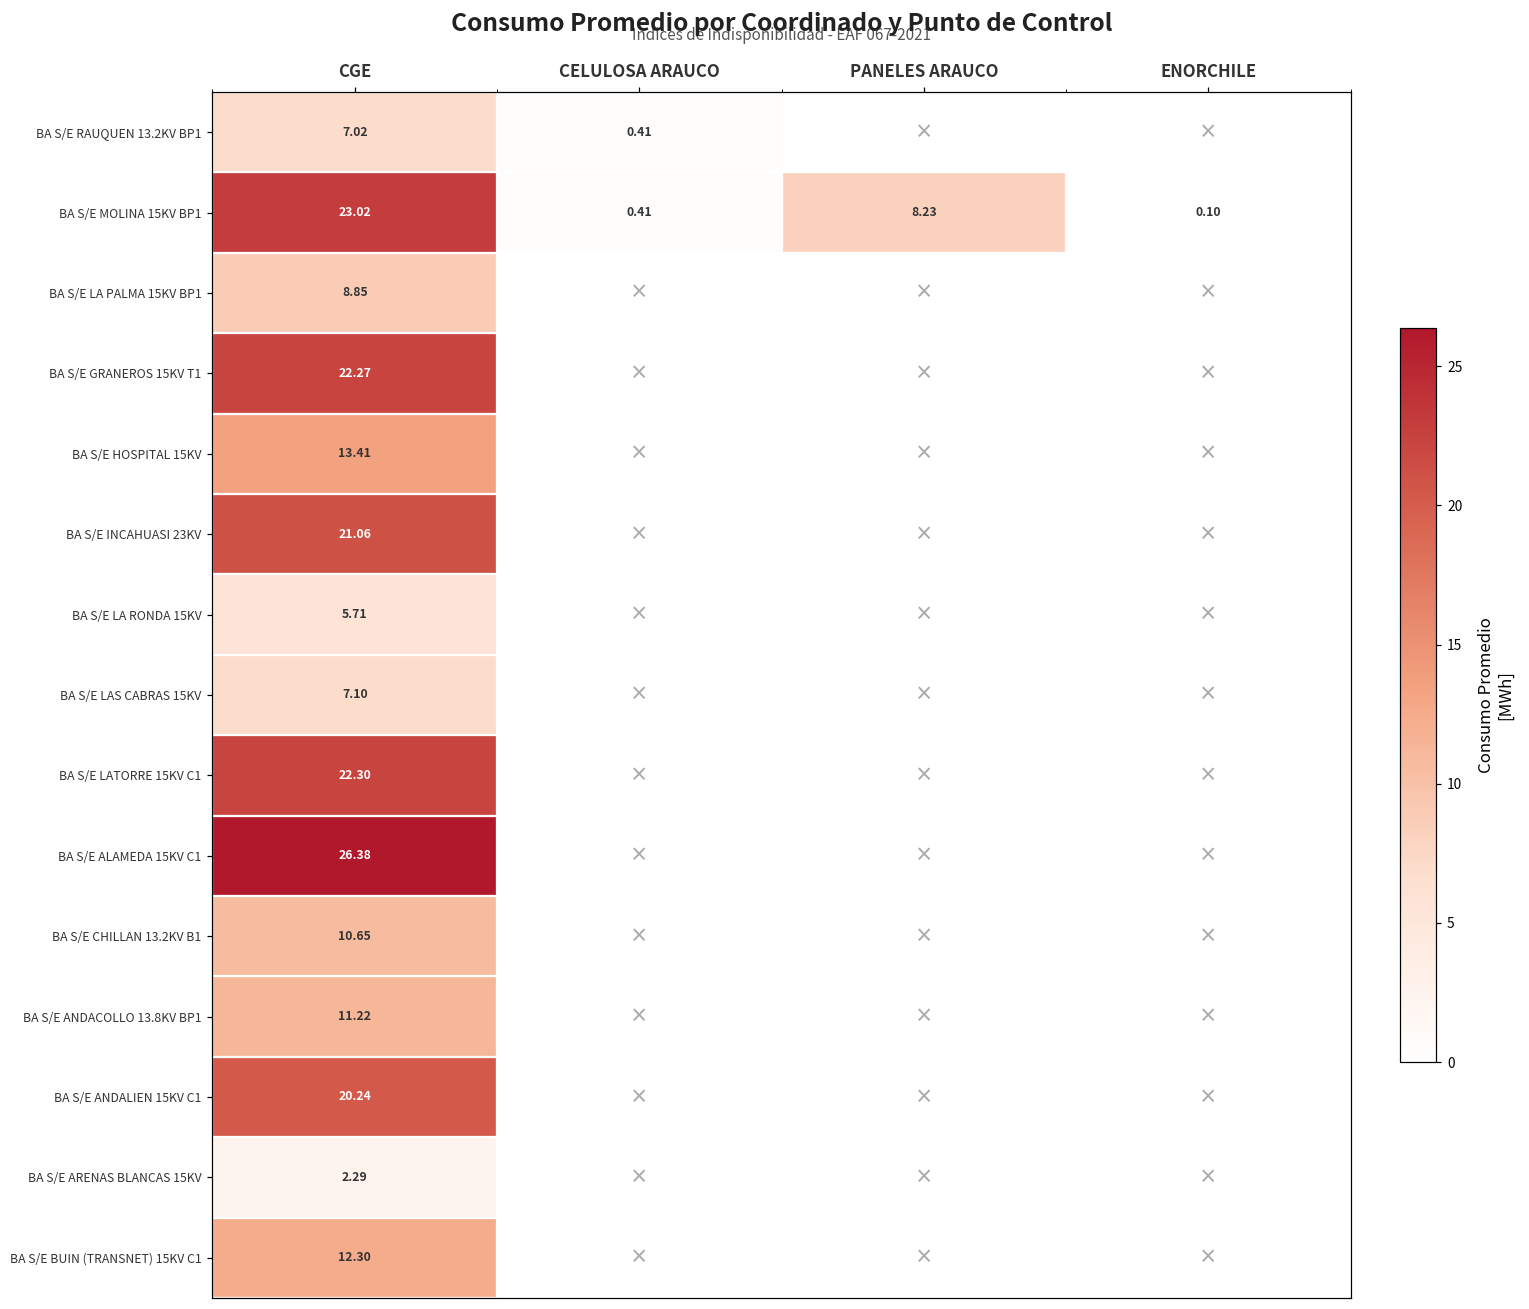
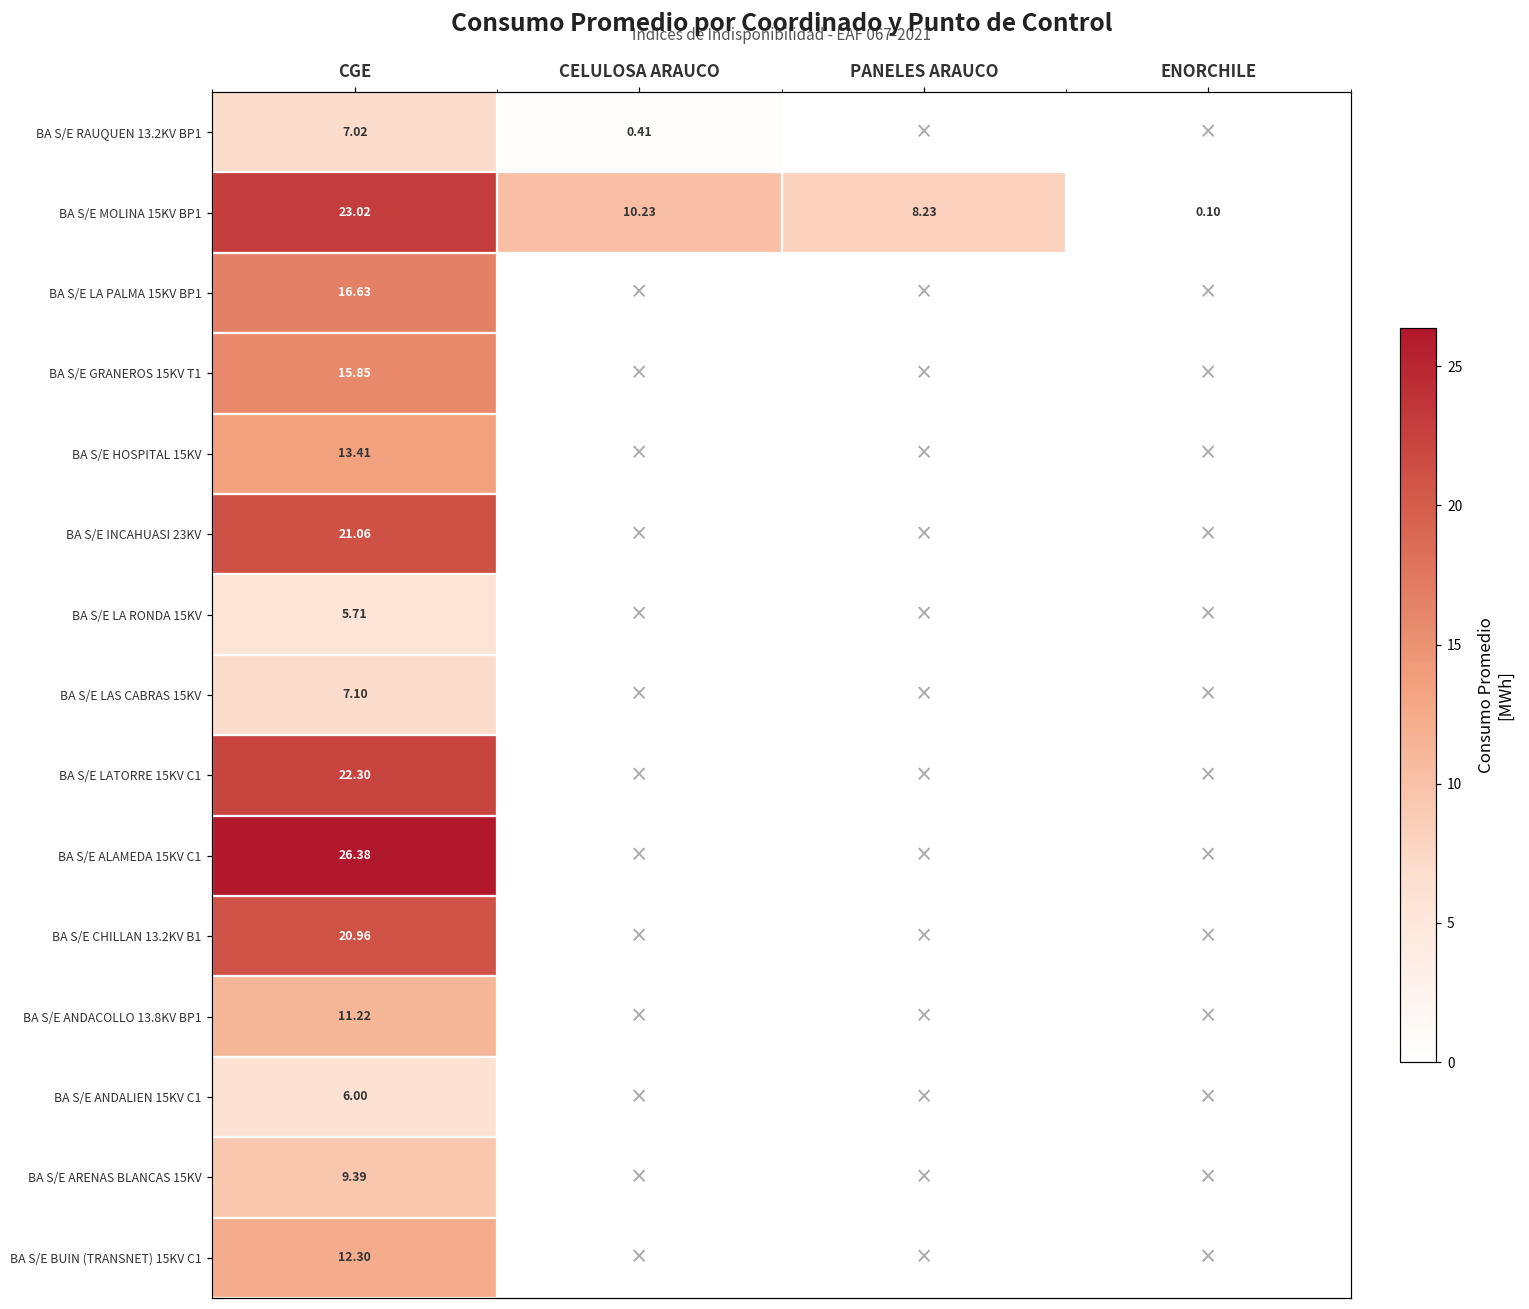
  {
    "BA S/E RAUQUEN 13.2KV BP1": {
      "CGE": 7.02,
      "CELULOSA ARAUCO": 0.41
    },
    "BA S/E MOLINA 15KV BP1": {
      "CGE": 23.02,
-     "CELULOSA ARAUCO": 0.41,
+     "CELULOSA ARAUCO": 10.23,
      "PANELES ARAUCO": 8.23,
      "ENORCHILE": 0.10
    },
    "BA S/E LA PALMA 15KV BP1": {
-     "CGE": 8.85
+     "CGE": 16.63
    },
    "BA S/E GRANEROS 15KV T1": {
-     "CGE": 22.27
+     "CGE": 15.85
    },
    "BA S/E HOSPITAL 15KV": {
      "CGE": 13.41
    },
    "BA S/E INCAHUASI 23KV": {
      "CGE": 21.06
    },
    "BA S/E LA RONDA 15KV": {
      "CGE": 5.71
    },
    "BA S/E LAS CABRAS 15KV": {
      "CGE": 7.10
    },
    "BA S/E LATORRE 15KV C1": {
      "CGE": 22.30
    },
    "BA S/E ALAMEDA 15KV C1": {
      "CGE": 26.38
    },
    "BA S/E CHILLAN 13.2KV B1": {
-     "CGE": 10.65
+     "CGE": 20.96
    },
    "BA S/E ANDACOLLO 13.8KV BP1": {
      "CGE": 11.22
    },
    "BA S/E ANDALIEN 15KV C1": {
-     "CGE": 20.24
+     "CGE": 6.00
    },
    "BA S/E ARENAS BLANCAS 15KV": {
-     "CGE": 2.29
+     "CGE": 9.39
    },
    "BA S/E BUIN (TRANSNET) 15KV C1": {
      "CGE": 12.30
    }
  }
